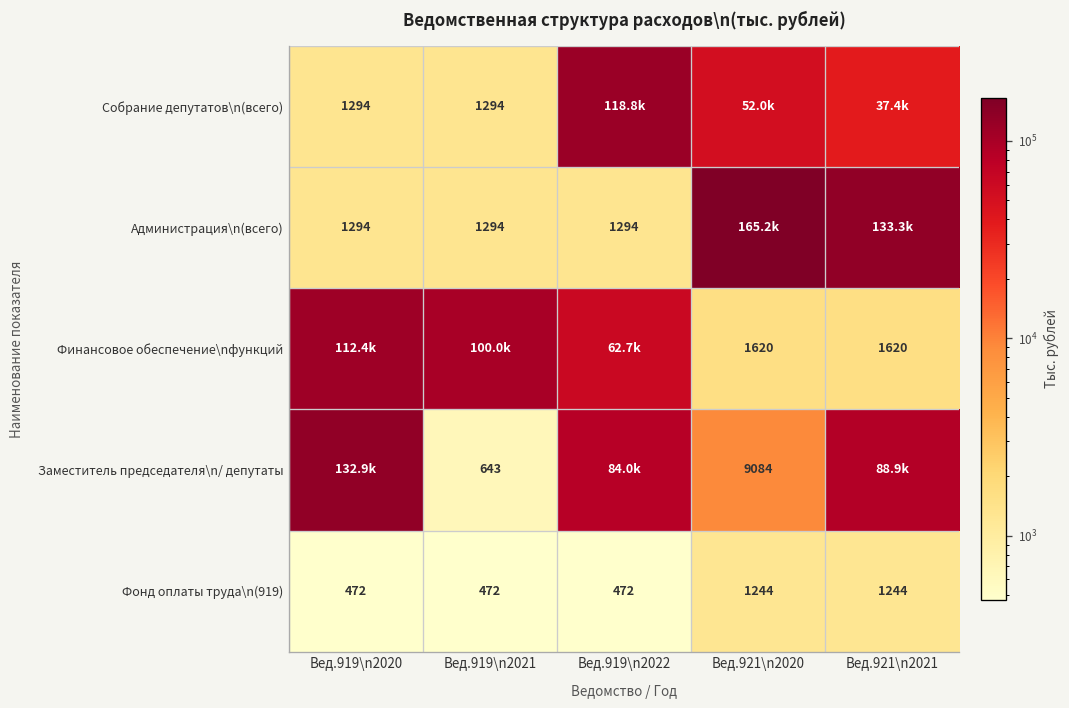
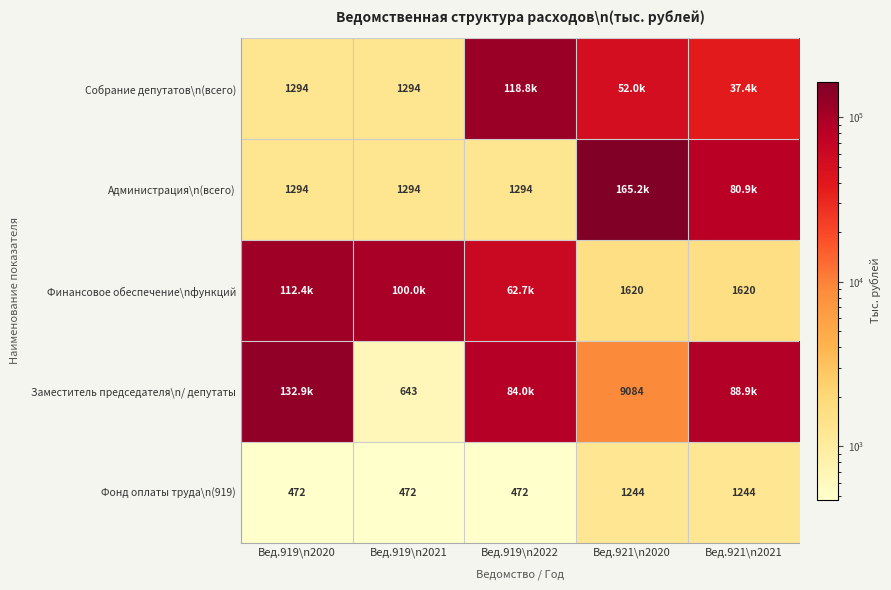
  {
    "Собрание депутатов\\n(всего)": {
      "Вед.919\\n2020": "1294",
      "Вед.919\\n2021": "1294",
      "Вед.919\\n2022": "118.8k",
      "Вед.921\\n2020": "52.0k",
      "Вед.921\\n2021": "37.4k"
    },
    "Администрация\\n(всего)": {
      "Вед.919\\n2020": "1294",
      "Вед.919\\n2021": "1294",
      "Вед.919\\n2022": "1294",
      "Вед.921\\n2020": "165.2k",
-     "Вед.921\\n2021": "133.3k"
+     "Вед.921\\n2021": "80.9k"
    },
    "Финансовое обеспечение\\nфункций": {
      "Вед.919\\n2020": "112.4k",
      "Вед.919\\n2021": "100.0k",
      "Вед.919\\n2022": "62.7k",
      "Вед.921\\n2020": "1620",
      "Вед.921\\n2021": "1620"
    },
    "Заместитель председателя\\n/ депутаты": {
      "Вед.919\\n2020": "132.9k",
      "Вед.919\\n2021": "643",
      "Вед.919\\n2022": "84.0k",
      "Вед.921\\n2020": "9084",
      "Вед.921\\n2021": "88.9k"
    },
    "Фонд оплаты труда\\n(919)": {
      "Вед.919\\n2020": "472",
      "Вед.919\\n2021": "472",
      "Вед.919\\n2022": "472",
      "Вед.921\\n2020": "1244",
      "Вед.921\\n2021": "1244"
    }
  }
